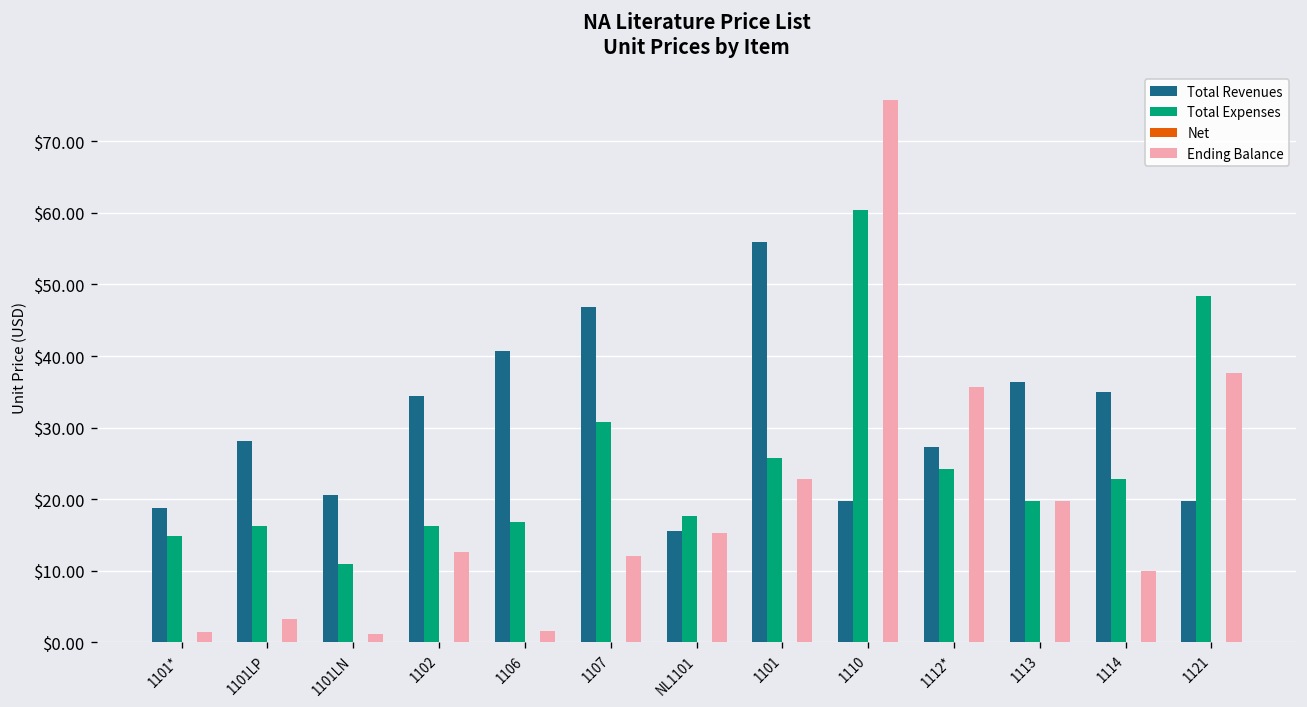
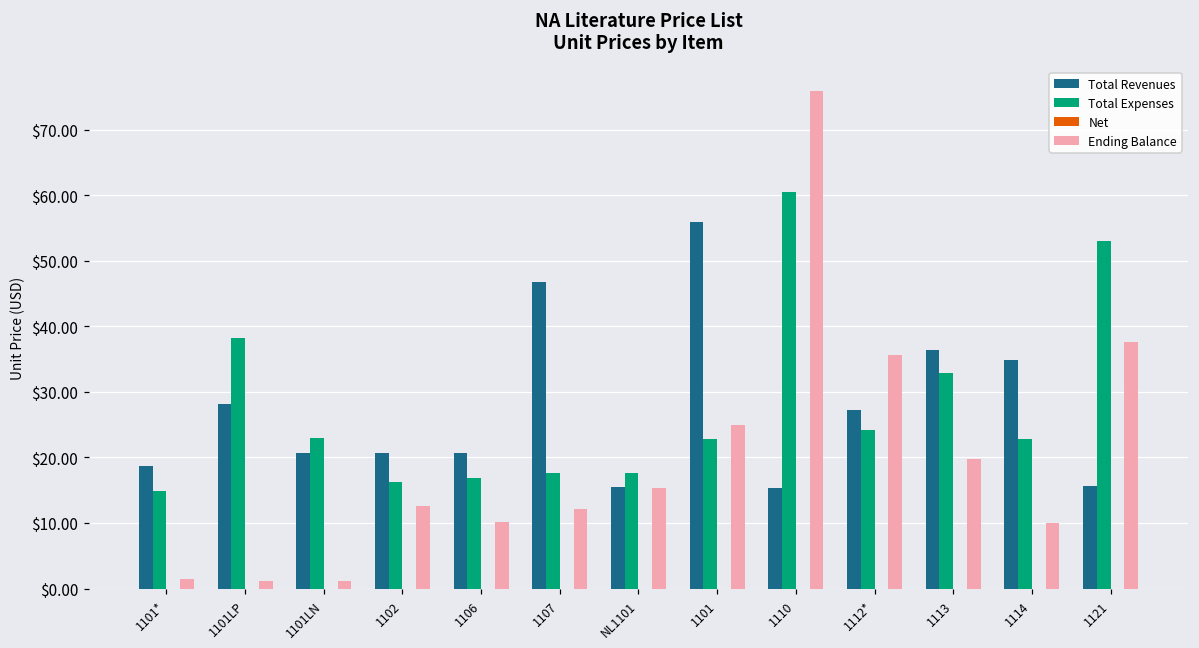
  {
    "Total Revenues": {
      "1101*": "$19",
      "1101LP": "$28",
      "1101LN": "$21",
-     "1102": "$34",
-     "1106": "$41",
+     "1102": "$21",
+     "1106": "$21",
      "1107": "$47",
      "NL1101": "$16",
      "1101": "$56",
-     "1110": "$20",
+     "1110": "$15",
      "1112*": "$27",
      "1113": "$36",
      "1114": "$35",
-     "1121": "$20"
+     "1121": "$16"
    },
    "Total Expenses": {
      "1101*": "$15",
-     "1101LP": "$16",
-     "1101LN": "$11",
+     "1101LP": "$38",
+     "1101LN": "$23",
      "1102": "$16",
      "1106": "$17",
-     "1107": "$31",
+     "1107": "$18",
      "NL1101": "$18",
-     "1101": "$26",
+     "1101": "$23",
      "1110": "$60",
      "1112*": "$24",
-     "1113": "$20",
+     "1113": "$33",
      "1114": "$23",
-     "1121": "$48"
+     "1121": "$53"
    },
    "Net": {
      "1101*": "$0",
      "1101LP": "$0",
      "1101LN": "$0",
      "1102": "$0",
      "1106": "$0",
      "1107": "$0",
      "NL1101": "$0",
      "1101": "$0",
      "1110": "$0",
      "1112*": "$0",
      "1113": "$0",
      "1114": "$0",
      "1121": "$0"
    },
    "Ending Balance": {
      "1101*": "$1",
-     "1101LP": "$3",
+     "1101LP": "$1",
      "1101LN": "$1",
      "1102": "$13",
-     "1106": "$2",
+     "1106": "$10",
      "1107": "$12",
      "NL1101": "$15",
-     "1101": "$23",
+     "1101": "$25",
      "1110": "$76",
      "1112*": "$36",
      "1113": "$20",
      "1114": "$10",
      "1121": "$38"
    }
  }
